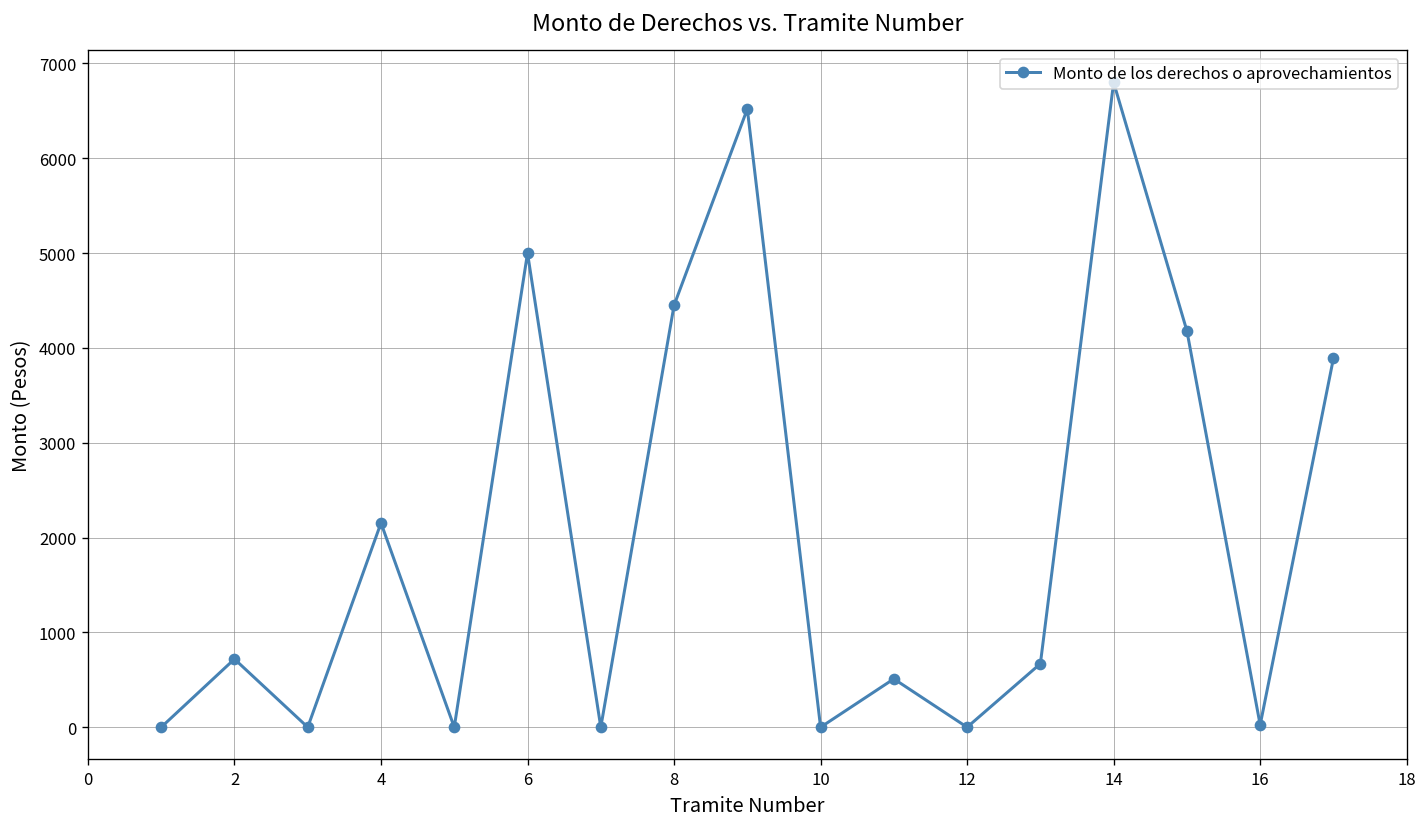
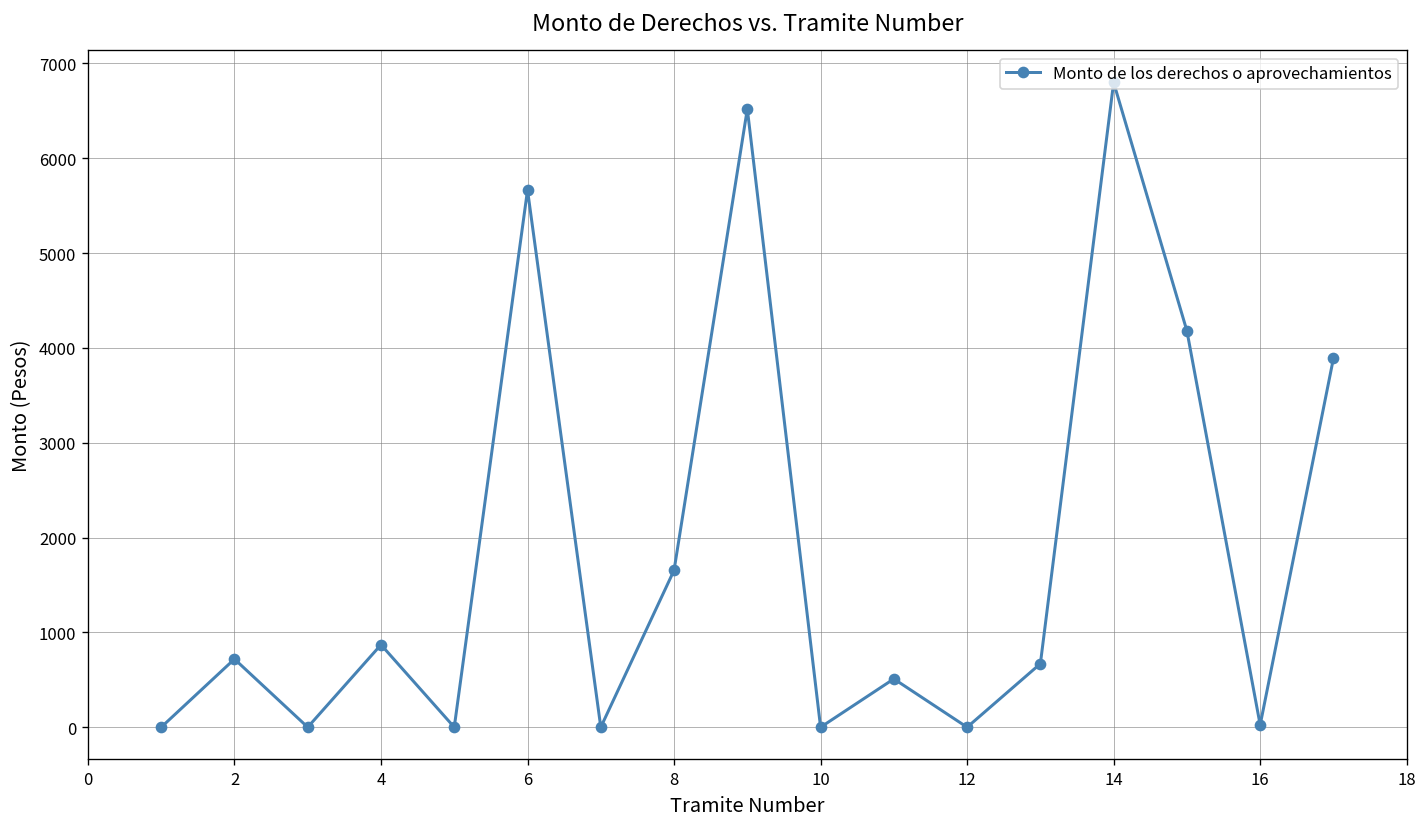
  {
    "2": 700,
-   "4": 2200,
-   "6": 5000,
-   "8": 4400,
+   "4": 900,
+   "6": 5700,
+   "8": 1700,
    "10": 0,
    "12": 0,
    "16": 0
  }
